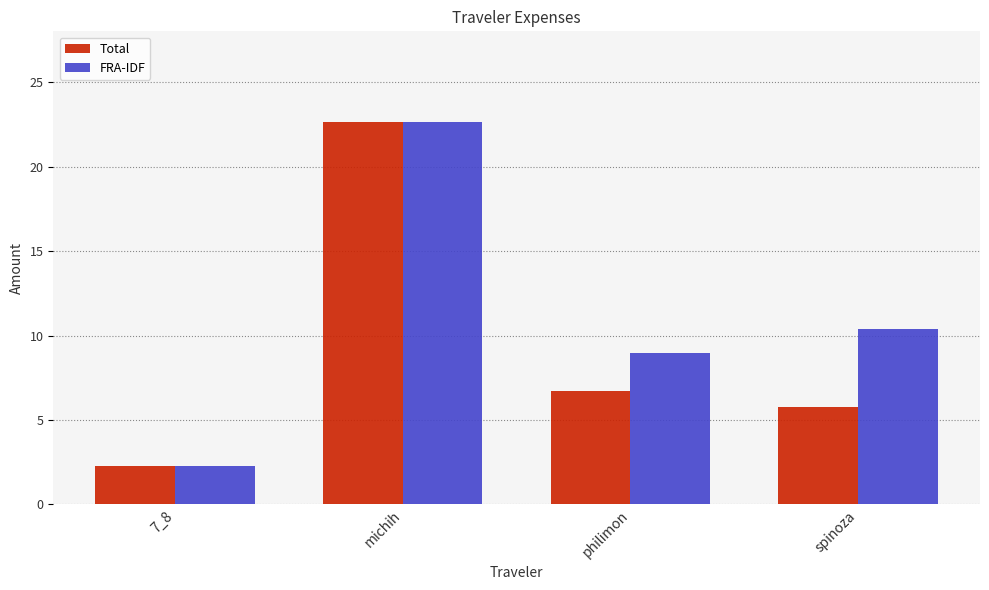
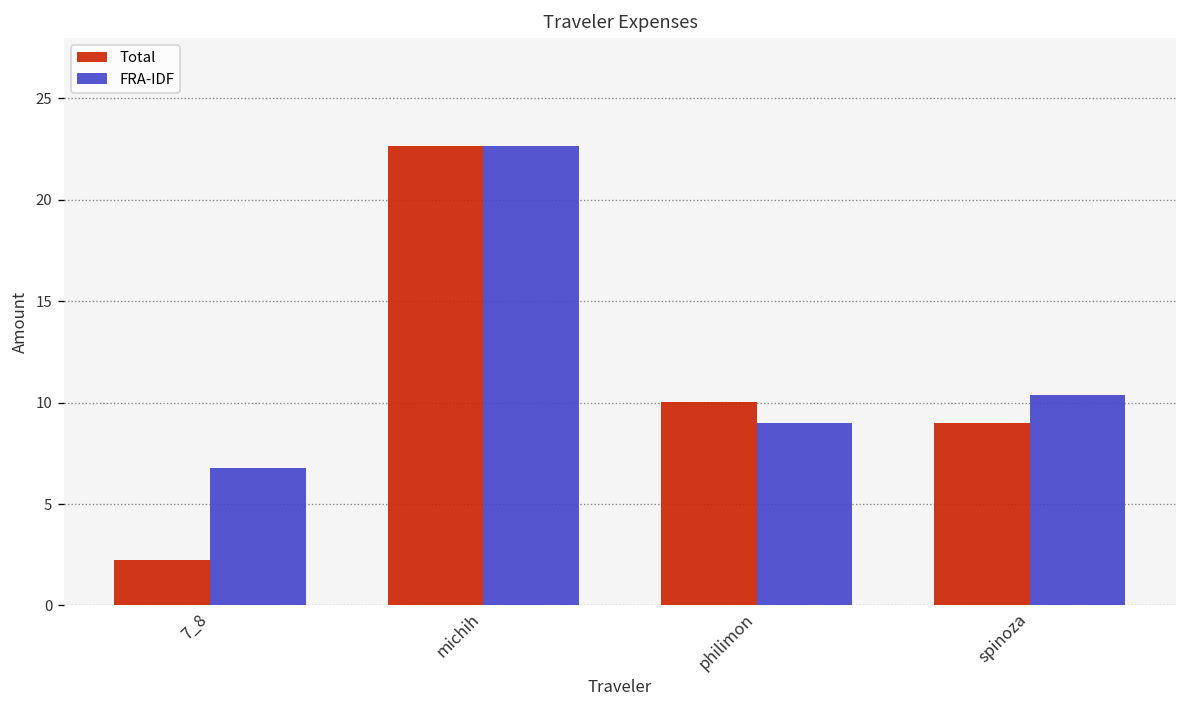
  {
    "Total": {
      "7_8": 2.3,
      "michih": 22.7,
-     "philimon": 6.7,
-     "spinoza": 5.7
+     "philimon": 10.0,
+     "spinoza": 9.0
    },
    "FRA-IDF": {
-     "7_8": 2.3,
+     "7_8": 6.8,
      "michih": 22.7,
      "philimon": 9.0,
      "spinoza": 10.4
    }
  }
